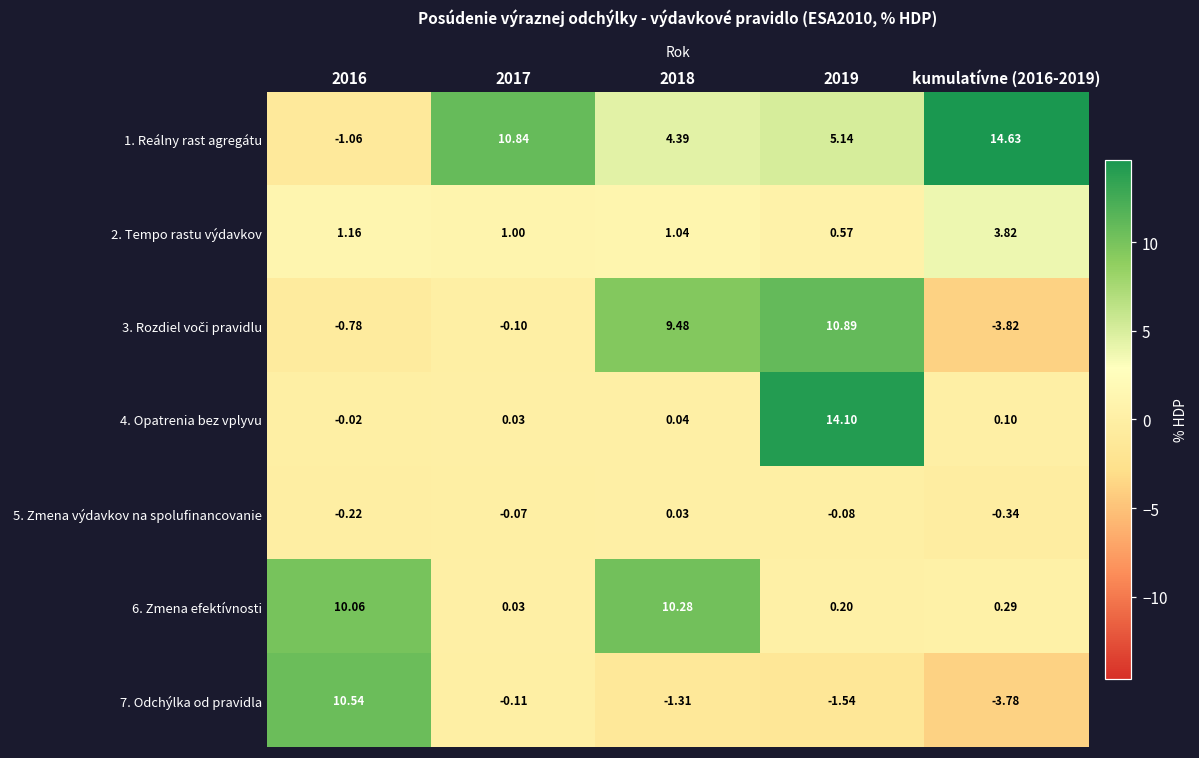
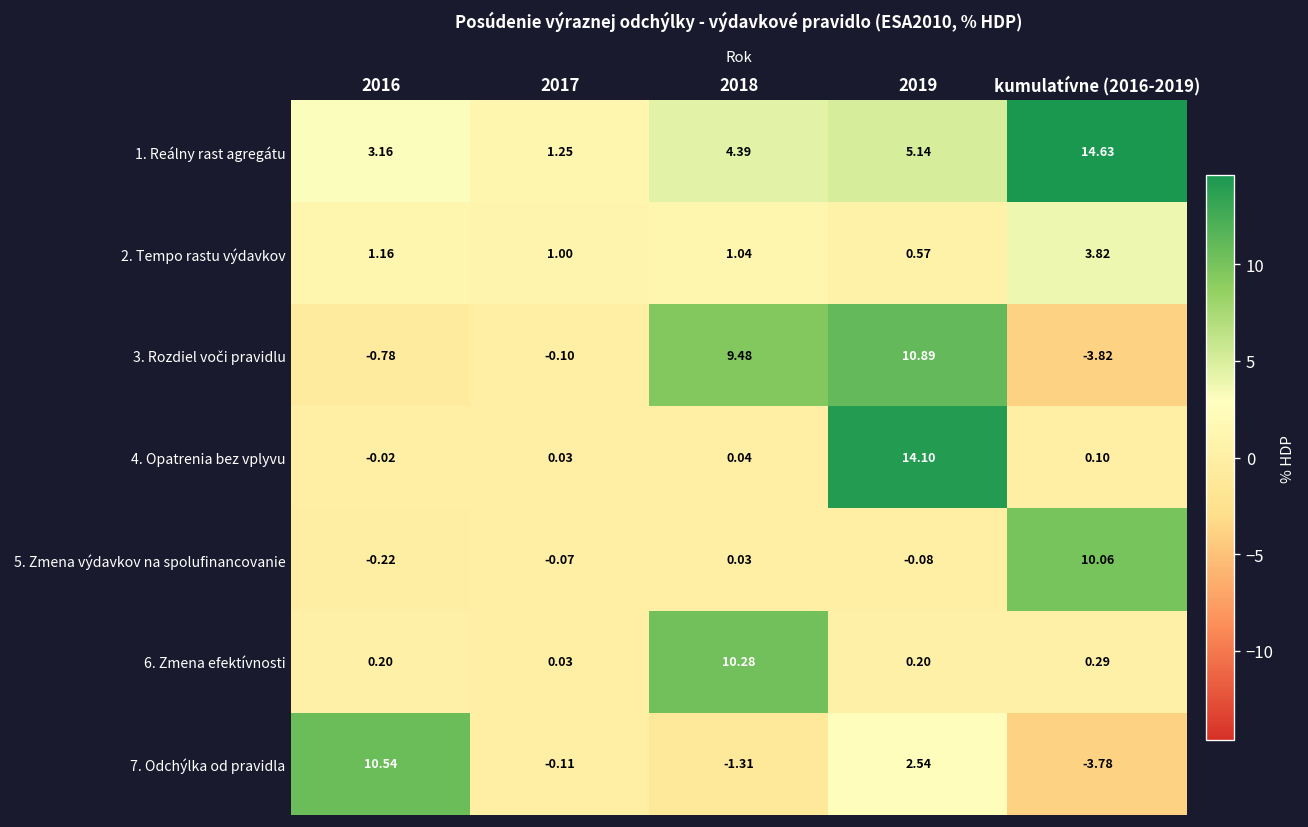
  {
    "1. Reálny rast agregátu": {
-     "2016": -1.06,
-     "2017": 10.84,
+     "2016": 3.16,
+     "2017": 1.25,
      "2018": 4.39,
      "2019": 5.14,
      "kumulatívne (2016-2019)": 14.63
    },
    "2. Tempo rastu výdavkov": {
      "2016": 1.16,
      "2017": 1.00,
      "2018": 1.04,
      "2019": 0.57,
      "kumulatívne (2016-2019)": 3.82
    },
    "3. Rozdiel voči pravidlu": {
      "2016": -0.78,
      "2017": -0.10,
      "2018": 9.48,
      "2019": 10.89,
      "kumulatívne (2016-2019)": -3.82
    },
    "4. Opatrenia bez vplyvu": {
      "2016": -0.02,
      "2017": 0.03,
      "2018": 0.04,
      "2019": 14.10,
      "kumulatívne (2016-2019)": 0.10
    },
    "5. Zmena výdavkov na spolufinancovanie": {
      "2016": -0.22,
      "2017": -0.07,
      "2018": 0.03,
      "2019": -0.08,
-     "kumulatívne (2016-2019)": -0.34
+     "kumulatívne (2016-2019)": 10.06
    },
    "6. Zmena efektívnosti": {
-     "2016": 10.06,
+     "2016": 0.20,
      "2017": 0.03,
      "2018": 10.28,
      "2019": 0.20,
      "kumulatívne (2016-2019)": 0.29
    },
    "7. Odchýlka od pravidla": {
      "2016": 10.54,
      "2017": -0.11,
      "2018": -1.31,
-     "2019": -1.54,
+     "2019": 2.54,
      "kumulatívne (2016-2019)": -3.78
    }
  }
